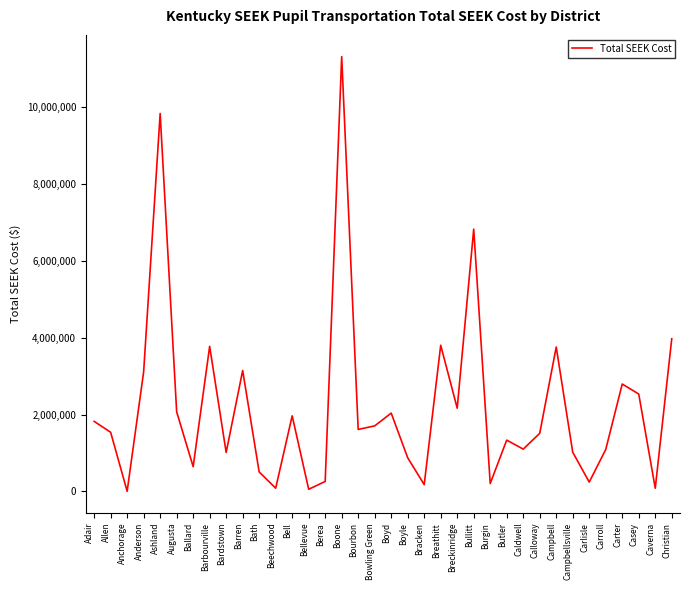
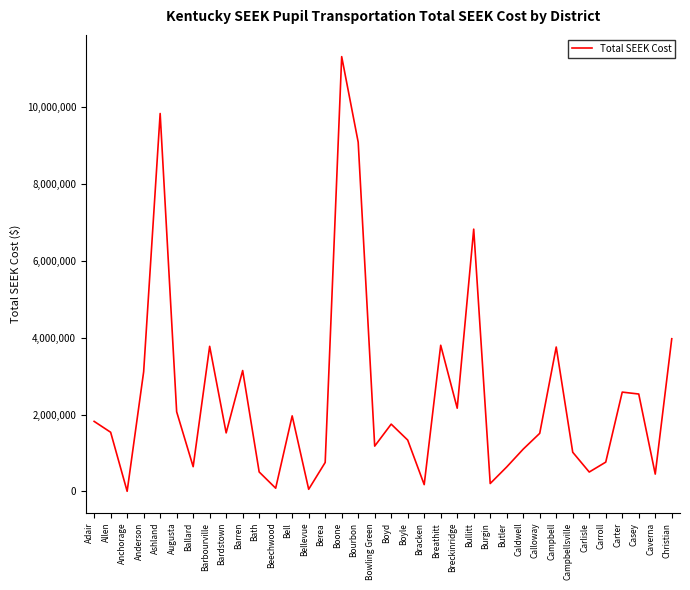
  {
    "Adair": "1,800,000",
    "Allen": "1,500,000",
    "Anchorage": "0",
    "Anderson": "3,100,000",
    "Ashland": "9,800,000",
    "Augusta": "2,100,000",
    "Ballard": "600,000",
    "Barbourville": "3,800,000",
-   "Bardstown": "1,000,000",
+   "Bardstown": "1,500,000",
    "Barren": "3,100,000",
    "Bath": "500,000",
    "Beechwood": "100,000",
    "Bell": "2,000,000",
    "Bellevue": "100,000",
-   "Berea": "300,000",
+   "Berea": "800,000",
    "Boone": "11,300,000",
-   "Bourbon": "1,600,000",
-   "Bowling Green": "1,700,000",
-   "Boyd": "2,000,000",
-   "Boyle": "900,000",
+   "Bourbon": "9,100,000",
+   "Bowling Green": "1,200,000",
+   "Boyd": "1,700,000",
+   "Boyle": "1,300,000",
    "Bracken": "200,000",
    "Breathitt": "3,800,000",
    "Breckinridge": "2,200,000",
    "Bullitt": "6,800,000",
    "Burgin": "200,000",
-   "Butler": "1,300,000",
+   "Butler": "600,000",
    "Caldwell": "1,100,000",
    "Calloway": "1,500,000",
    "Campbell": "3,800,000",
    "Campbellsville": "1,000,000",
-   "Carlisle": "200,000",
-   "Carroll": "1,100,000",
-   "Carter": "2,800,000",
+   "Carlisle": "500,000",
+   "Carroll": "800,000",
+   "Carter": "2,600,000",
    "Casey": "2,500,000",
-   "Caverna": "100,000",
+   "Caverna": "400,000",
    "Christian": "4,000,000"
  }
